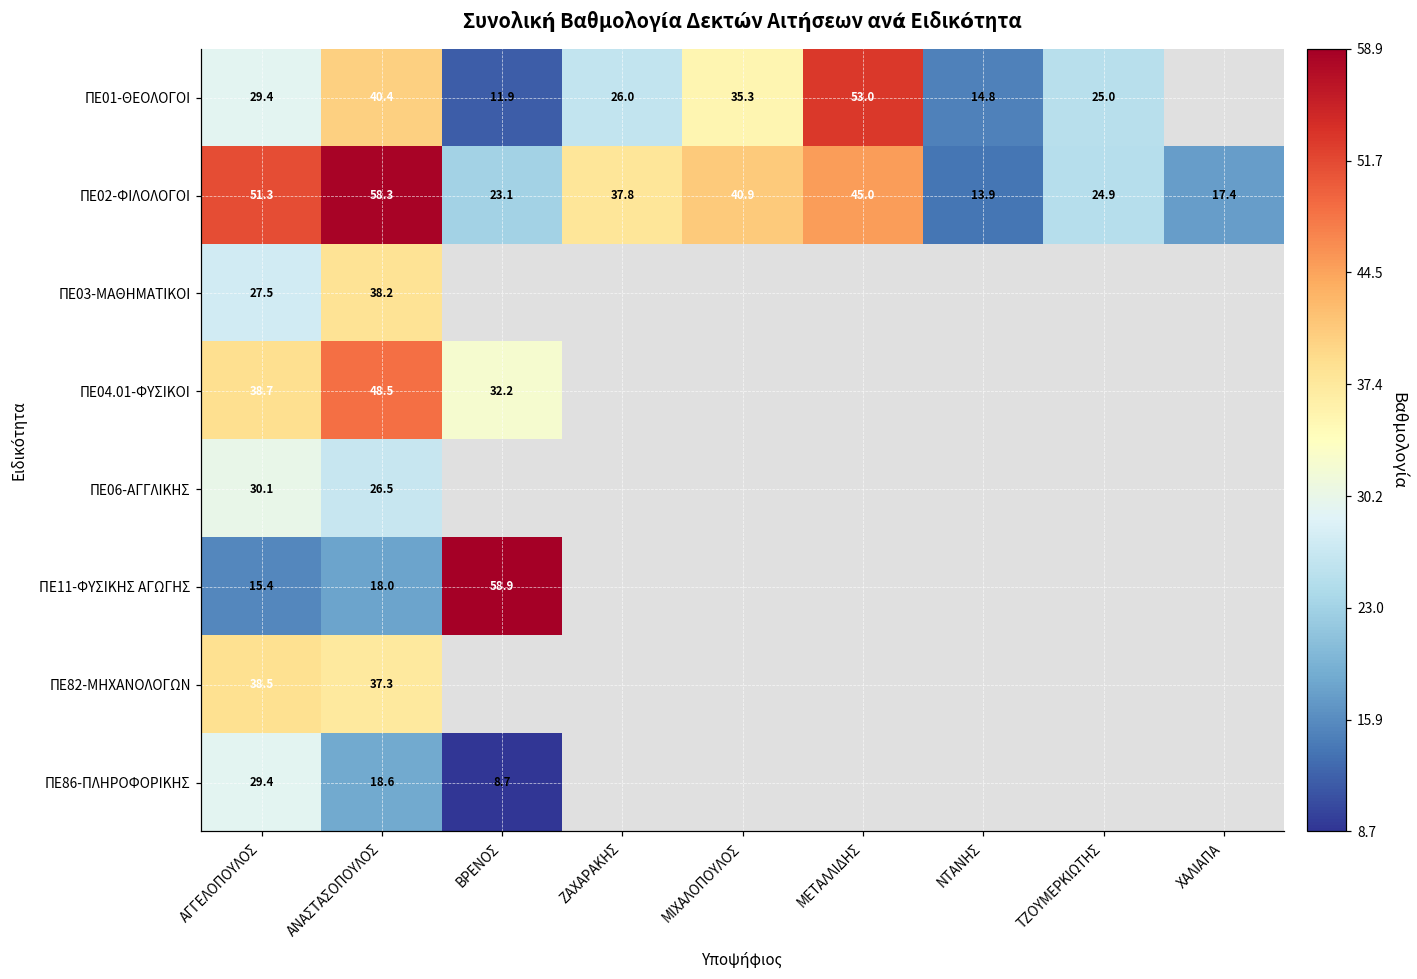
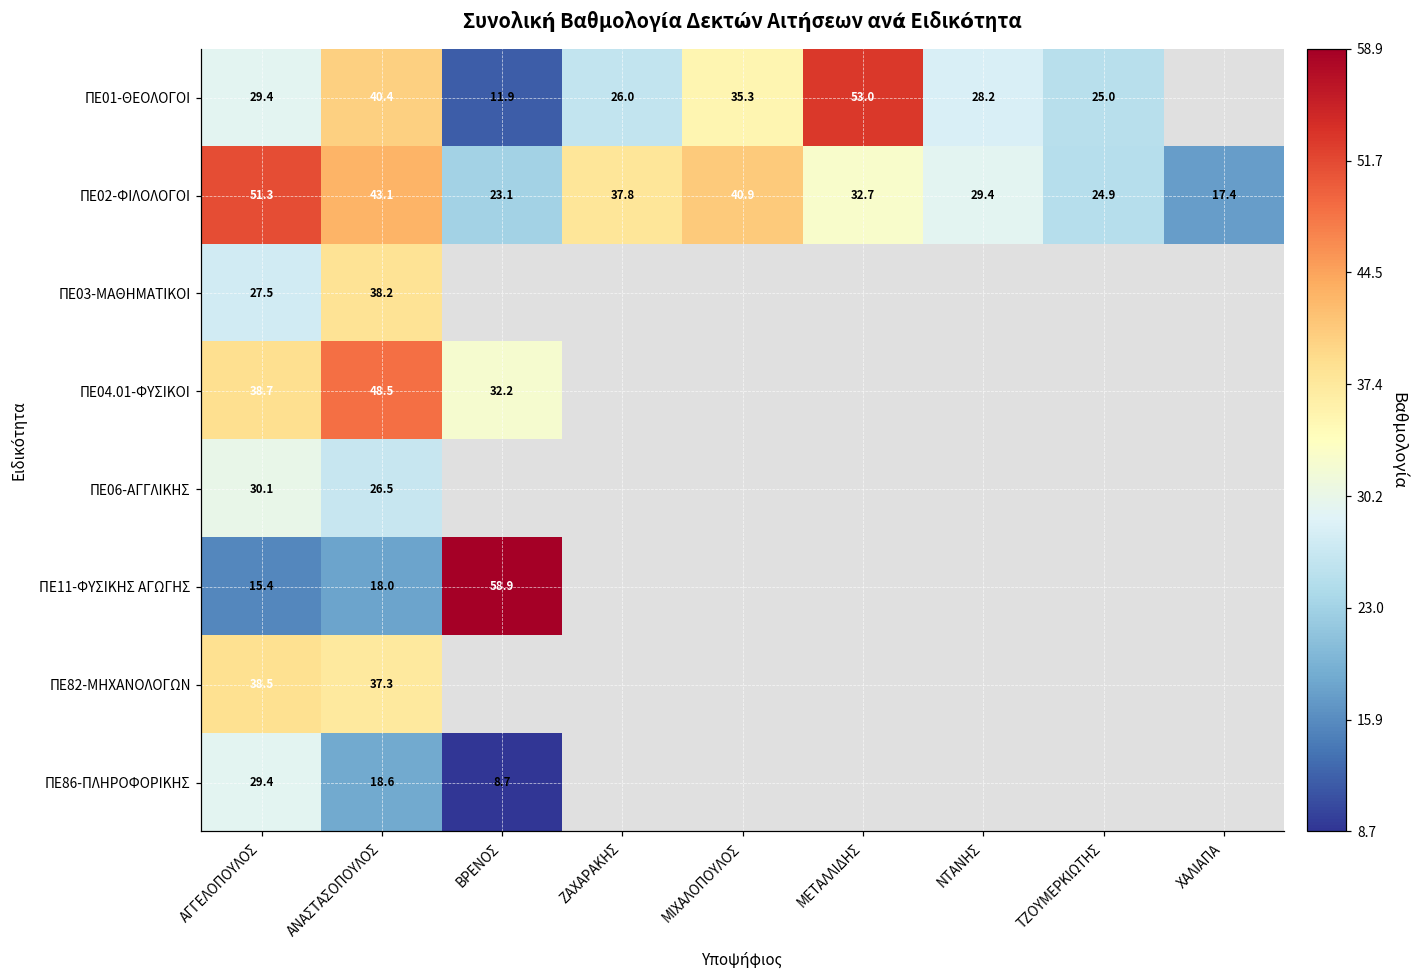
  {
    "ΠΕ01-ΘΕΟΛΟΓΟΙ": {
      "ΑΓΓΕΛΟΠΟΥΛΟΣ": 29.4,
      "ΑΝΑΣΤΑΣΟΠΟΥΛΟΣ": 40.4,
      "ΒΡΕΝΟΣ": 11.9,
      "ΖΑΧΑΡΑΚΗΣ": 26.0,
      "ΜΙΧΑΛΟΠΟΥΛΟΣ": 35.3,
      "ΜΕΤΑΛΛΙΔΗΣ": 53.0,
-     "ΝΤΑΝΗΣ": 14.8,
+     "ΝΤΑΝΗΣ": 28.2,
      "ΤΖΟΥΜΕΡΚΙΩΤΗΣ": 25.0
    },
    "ΠΕ02-ΦΙΛΟΛΟΓΟΙ": {
      "ΑΓΓΕΛΟΠΟΥΛΟΣ": 51.3,
-     "ΑΝΑΣΤΑΣΟΠΟΥΛΟΣ": 58.3,
+     "ΑΝΑΣΤΑΣΟΠΟΥΛΟΣ": 43.1,
      "ΒΡΕΝΟΣ": 23.1,
      "ΖΑΧΑΡΑΚΗΣ": 37.8,
      "ΜΙΧΑΛΟΠΟΥΛΟΣ": 40.9,
-     "ΜΕΤΑΛΛΙΔΗΣ": 45.0,
-     "ΝΤΑΝΗΣ": 13.9,
+     "ΜΕΤΑΛΛΙΔΗΣ": 32.7,
+     "ΝΤΑΝΗΣ": 29.4,
      "ΤΖΟΥΜΕΡΚΙΩΤΗΣ": 24.9,
      "ΧΑΛΙΑΠΑ": 17.4
    },
    "ΠΕ03-ΜΑΘΗΜΑΤΙΚΟΙ": {
      "ΑΓΓΕΛΟΠΟΥΛΟΣ": 27.5,
      "ΑΝΑΣΤΑΣΟΠΟΥΛΟΣ": 38.2
    },
    "ΠΕ04.01-ΦΥΣΙΚΟΙ": {
      "ΑΓΓΕΛΟΠΟΥΛΟΣ": 38.7,
      "ΑΝΑΣΤΑΣΟΠΟΥΛΟΣ": 48.5,
      "ΒΡΕΝΟΣ": 32.2
    },
    "ΠΕ06-ΑΓΓΛΙΚΗΣ": {
      "ΑΓΓΕΛΟΠΟΥΛΟΣ": 30.1,
      "ΑΝΑΣΤΑΣΟΠΟΥΛΟΣ": 26.5
    },
    "ΠΕ11-ΦΥΣΙΚΗΣ ΑΓΩΓΗΣ": {
      "ΑΓΓΕΛΟΠΟΥΛΟΣ": 15.4,
      "ΑΝΑΣΤΑΣΟΠΟΥΛΟΣ": 18.0,
      "ΒΡΕΝΟΣ": 58.9
    },
    "ΠΕ82-ΜΗΧΑΝΟΛΟΓΩΝ": {
      "ΑΓΓΕΛΟΠΟΥΛΟΣ": 38.5,
      "ΑΝΑΣΤΑΣΟΠΟΥΛΟΣ": 37.3
    },
    "ΠΕ86-ΠΛΗΡΟΦΟΡΙΚΗΣ": {
      "ΑΓΓΕΛΟΠΟΥΛΟΣ": 29.4,
      "ΑΝΑΣΤΑΣΟΠΟΥΛΟΣ": 18.6,
      "ΒΡΕΝΟΣ": 8.7
    }
  }
